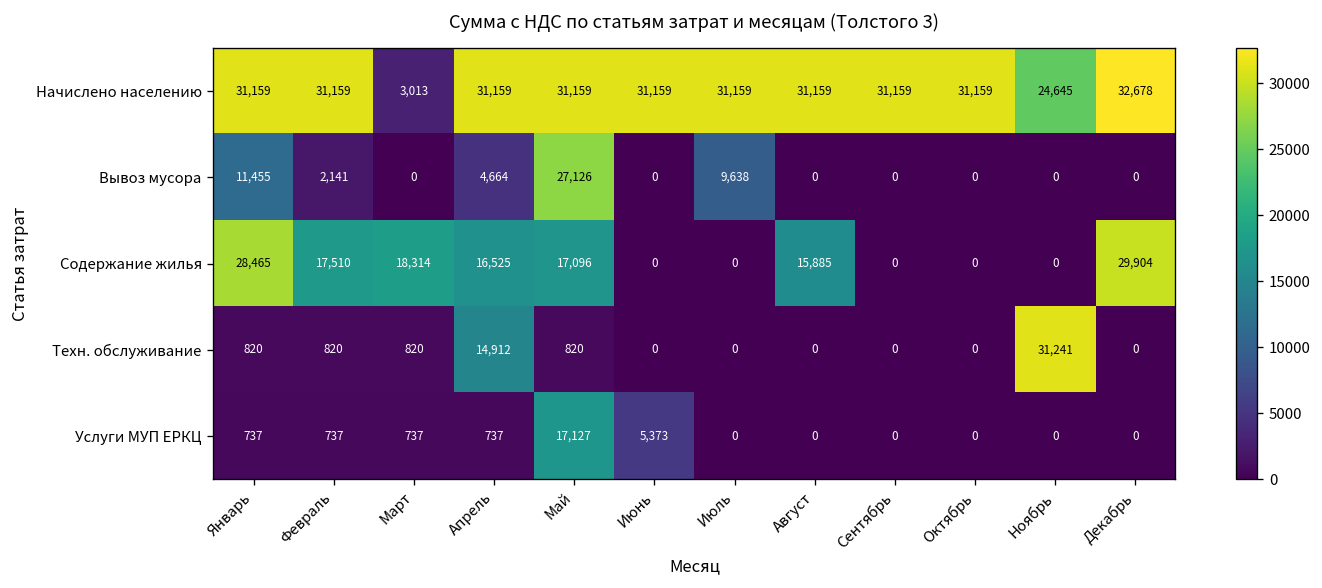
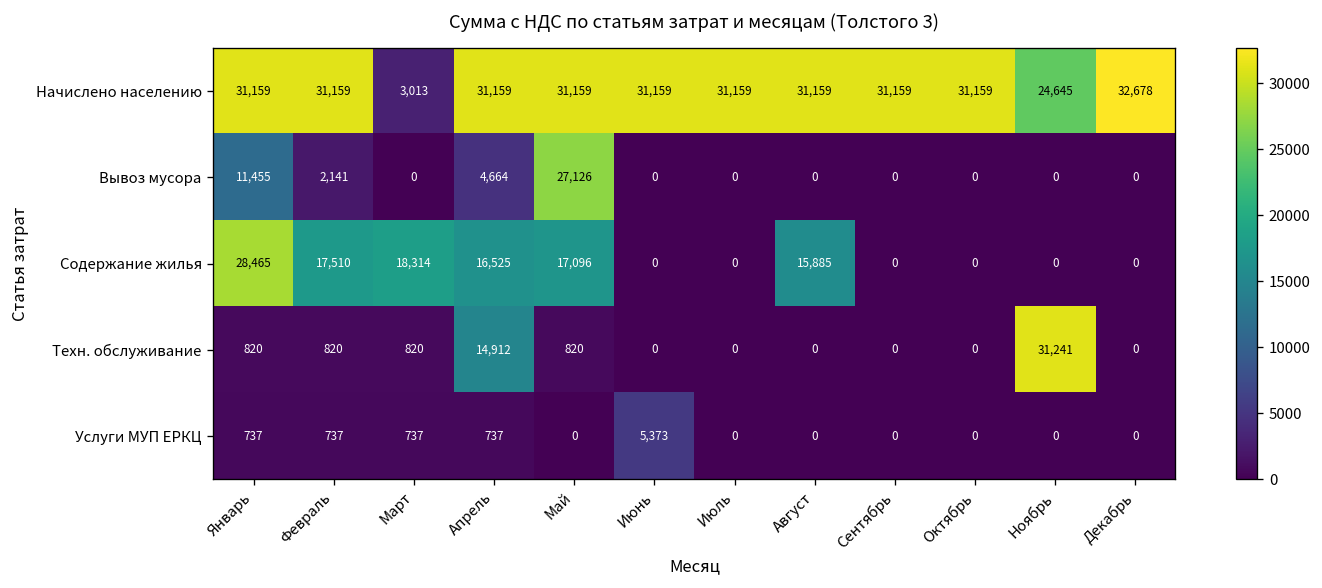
  {
    "Начислено населению": {
      "Январь": "31,159",
      "Февраль": "31,159",
      "Март": "3,013",
      "Апрель": "31,159",
      "Май": "31,159",
      "Июнь": "31,159",
      "Июль": "31,159",
      "Август": "31,159",
      "Сентябрь": "31,159",
      "Октябрь": "31,159",
      "Ноябрь": "24,645",
      "Декабрь": "32,678"
    },
    "Вывоз мусора": {
      "Январь": "11,455",
      "Февраль": "2,141",
      "Март": "0",
      "Апрель": "4,664",
      "Май": "27,126",
      "Июнь": "0",
-     "Июль": "9,638",
+     "Июль": "0",
      "Август": "0",
      "Сентябрь": "0",
      "Октябрь": "0",
      "Ноябрь": "0",
      "Декабрь": "0"
    },
    "Содержание жилья": {
      "Январь": "28,465",
      "Февраль": "17,510",
      "Март": "18,314",
      "Апрель": "16,525",
      "Май": "17,096",
      "Июнь": "0",
      "Июль": "0",
      "Август": "15,885",
      "Сентябрь": "0",
      "Октябрь": "0",
      "Ноябрь": "0",
-     "Декабрь": "29,904"
+     "Декабрь": "0"
    },
    "Техн. обслуживание": {
      "Январь": "820",
      "Февраль": "820",
      "Март": "820",
      "Апрель": "14,912",
      "Май": "820",
      "Июнь": "0",
      "Июль": "0",
      "Август": "0",
      "Сентябрь": "0",
      "Октябрь": "0",
      "Ноябрь": "31,241",
      "Декабрь": "0"
    },
    "Услуги МУП ЕРКЦ": {
      "Январь": "737",
      "Февраль": "737",
      "Март": "737",
      "Апрель": "737",
-     "Май": "17,127",
+     "Май": "0",
      "Июнь": "5,373",
      "Июль": "0",
      "Август": "0",
      "Сентябрь": "0",
      "Октябрь": "0",
      "Ноябрь": "0",
      "Декабрь": "0"
    }
  }
